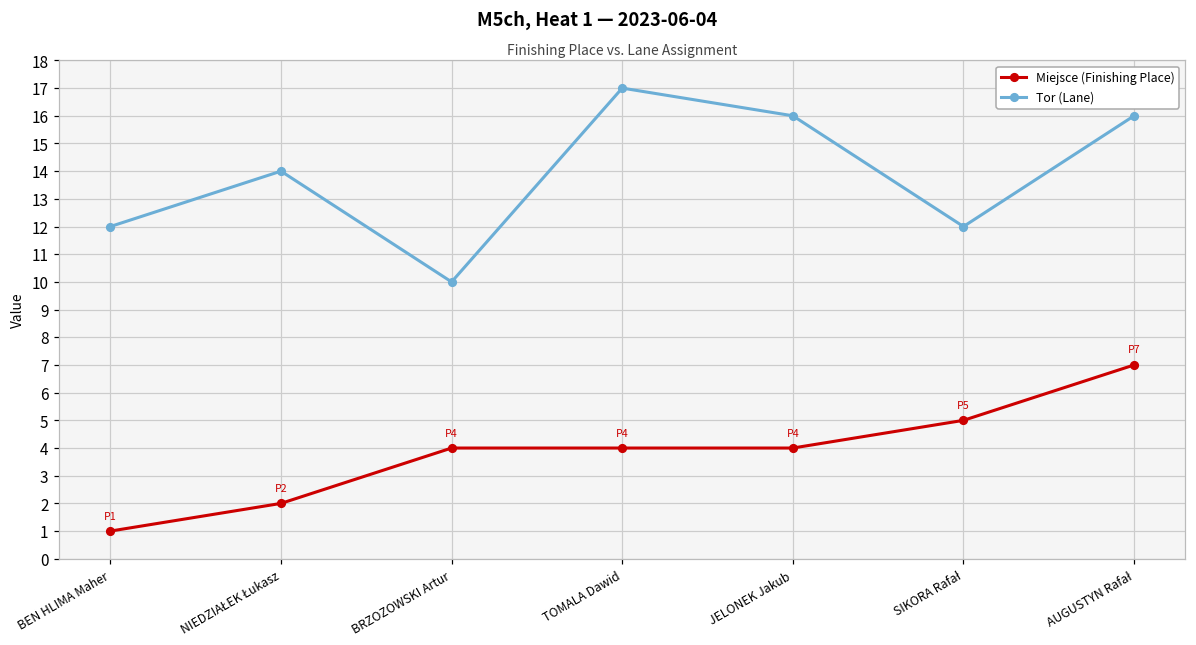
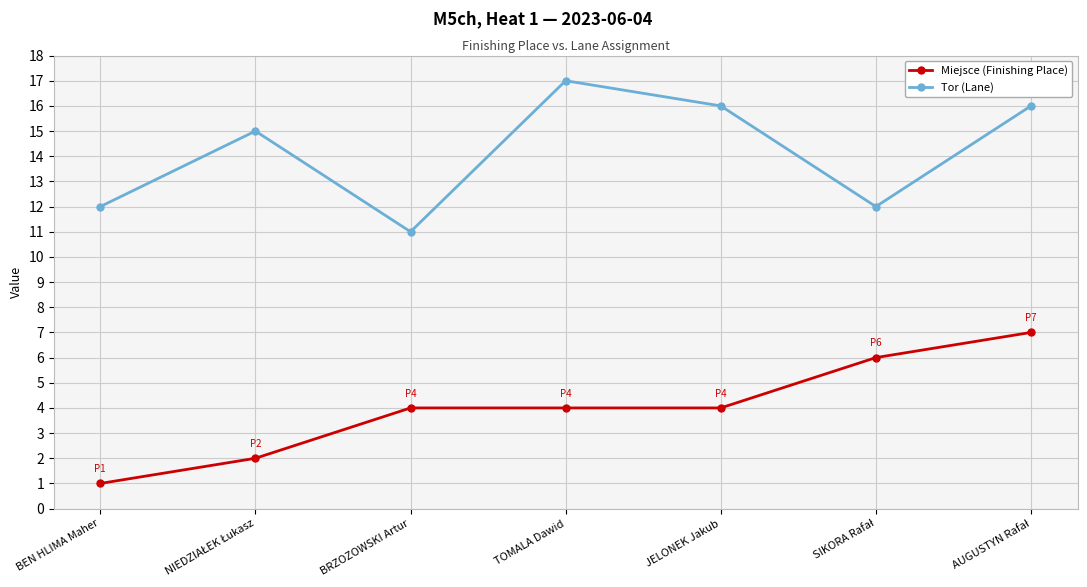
  {
    "Miejsce (Finishing Place)": {
-     "SIKORA Rafał": 5
+     "SIKORA Rafał": 6
    },
    "Tor (Lane)": {
      "BEN HLIMA Maher": 12,
-     "NIEDZIAŁEK Łukasz": 14,
-     "BRZOZOWSKI Artur": 10,
+     "NIEDZIAŁEK Łukasz": 15,
+     "BRZOZOWSKI Artur": 11,
      "TOMALA Dawid": 17,
      "JELONEK Jakub": 16,
      "SIKORA Rafał": 12,
      "AUGUSTYN Rafał": 16
    }
  }
